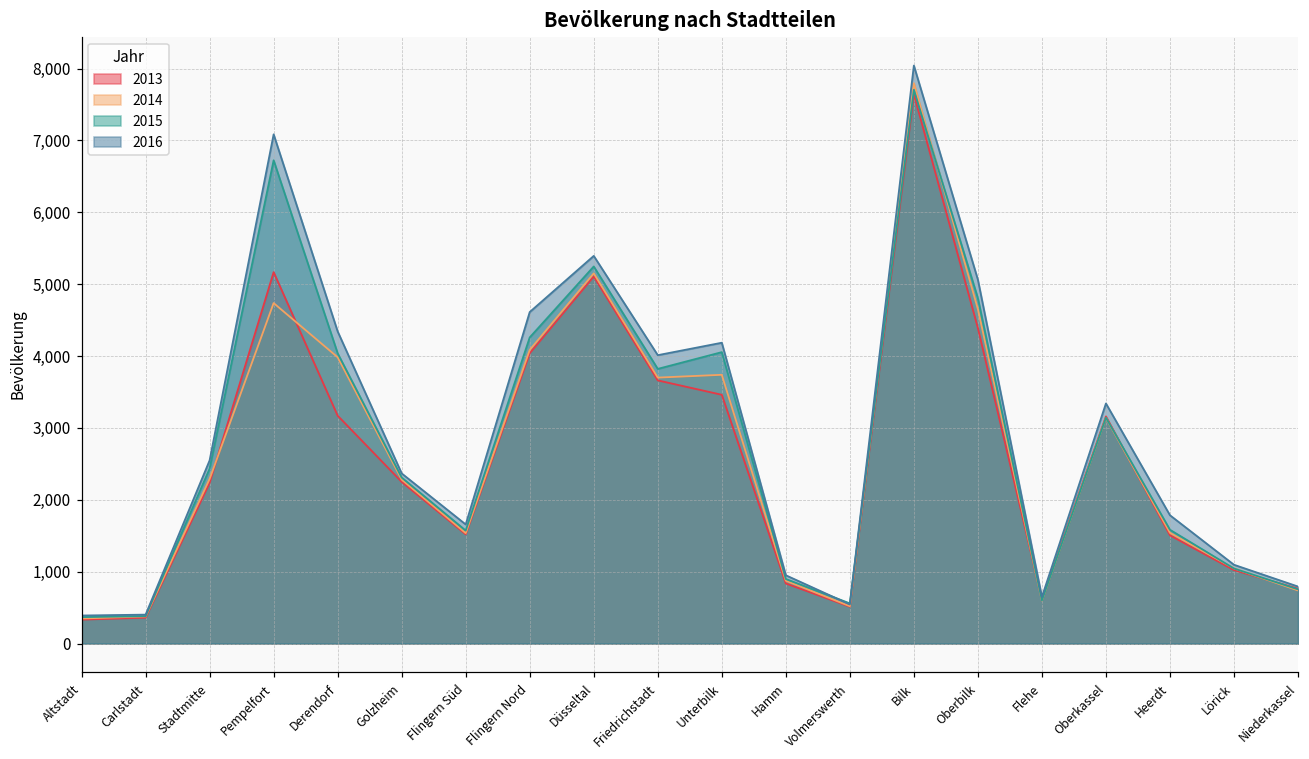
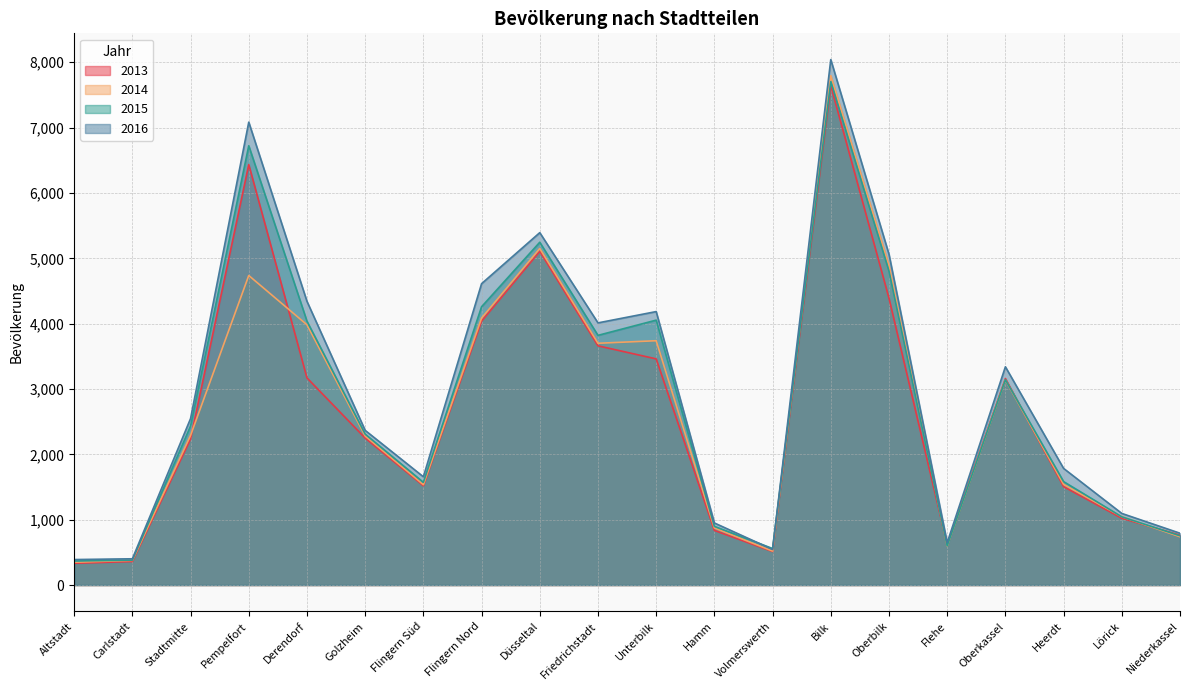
  {
    "2013": {
      "Stadtmitte": "2,200",
-     "Pempelfort": "5,200",
+     "Pempelfort": "6,400",
      "Derendorf": "3,200",
      "Flingern Nord": "4,000",
      "Düsseltal": "5,100",
      "Unterbilk": "3,500",
      "Bilk": "7,600",
      "Oberbilk": "4,400"
    },
    "2014": {
      "Stadtmitte": "2,300",
      "Pempelfort": "4,700",
      "Derendorf": "4,000",
      "Flingern Nord": "4,100",
      "Düsseltal": "5,200",
      "Unterbilk": "3,700",
      "Bilk": "7,800",
-     "Oberbilk": "4,700"
+     "Oberbilk": "4,900"
    }
  }
